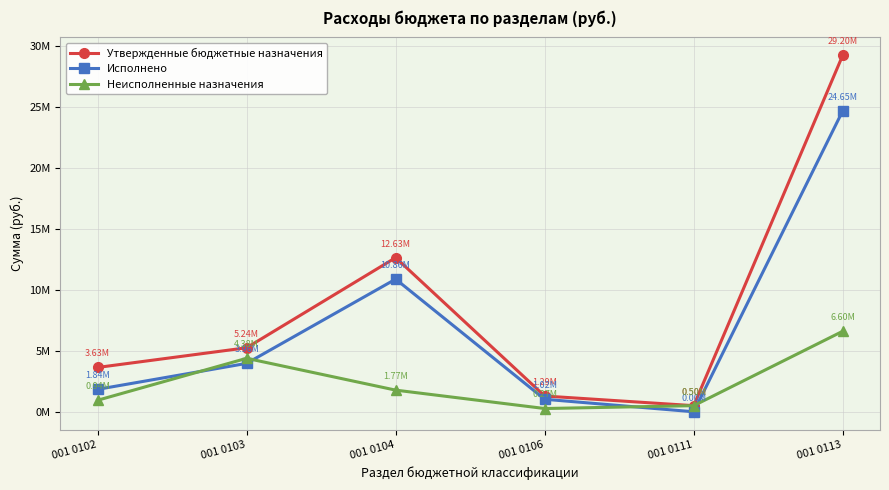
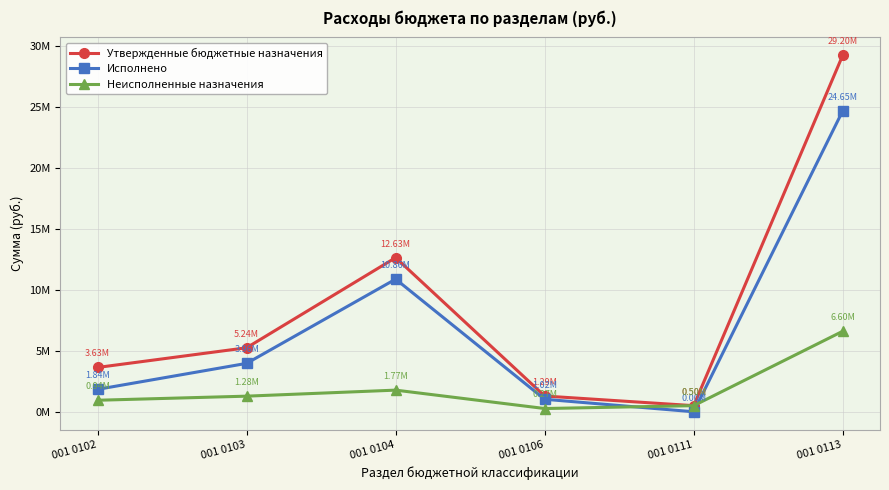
  {
    "Утвержденные бюджетные назначения": {
      "001 0102": "3.63M",
      "001 0103": "5.24M",
      "001 0104": "12.63M",
      "001 0113": "29.20M"
    },
    "Исполнено": {
      "001 0102": "1.84M",
      "001 0104": "10.86M",
      "001 0113": "24.65M"
    },
    "Неисполненные назначения": {
-     "001 0103": "4.38M",
+     "001 0103": "1.28M",
      "001 0104": "1.77M",
      "001 0113": "6.60M"
    }
  }
